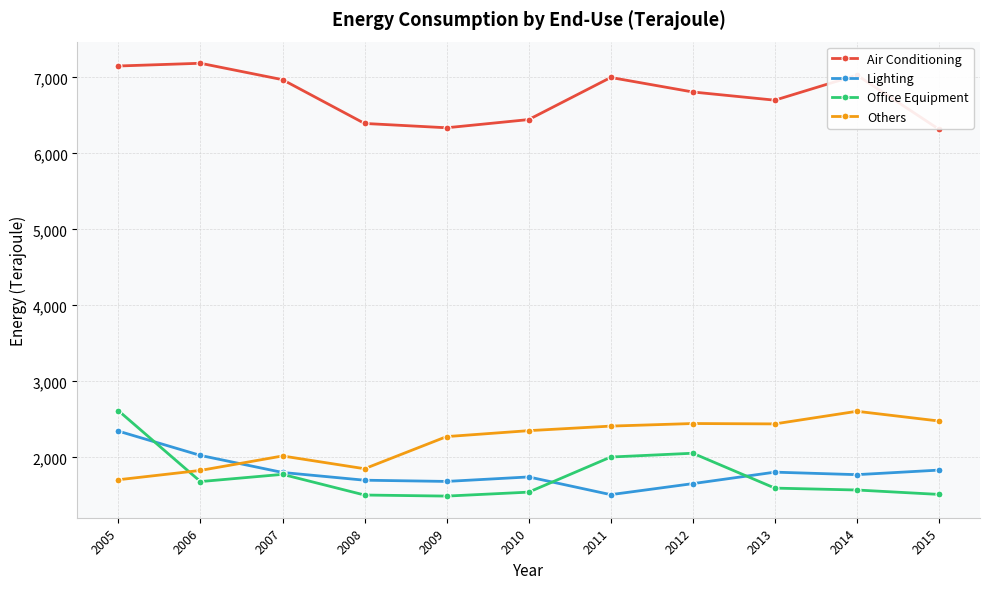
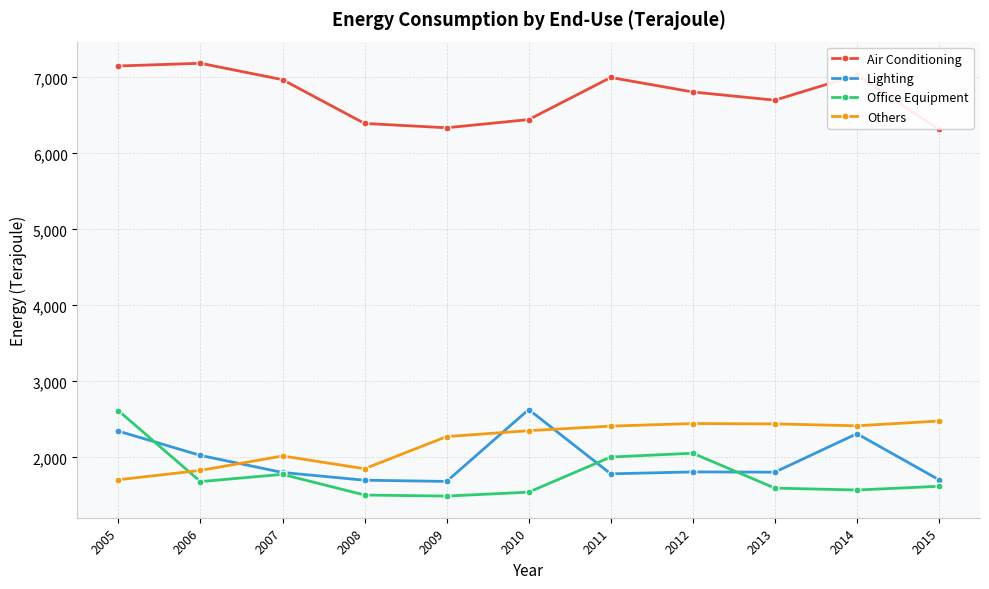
  {
    "Air Conditioning": {
      "2005": "7,200",
      "2006": "7,200",
      "2007": "7,000",
      "2008": "6,400",
      "2009": "6,300",
      "2010": "6,400",
      "2011": "7,000",
      "2012": "6,800",
      "2013": "6,700",
      "2015": "6,300"
    },
    "Lighting": {
      "2005": "2,300",
      "2006": "2,000",
      "2008": "1,700",
      "2009": "1,700",
-     "2010": "1,700",
-     "2011": "1,500",
-     "2012": "1,700",
+     "2010": "2,600",
+     "2011": "1,800",
+     "2012": "1,800",
      "2013": "1,800",
-     "2014": "1,800",
-     "2015": "1,800"
+     "2014": "2,300",
+     "2015": "1,700"
    },
    "Office Equipment": {
      "2005": "2,600",
      "2006": "1,700",
      "2008": "1,500",
      "2009": "1,500",
      "2010": "1,500",
      "2011": "2,000",
      "2012": "2,100",
      "2013": "1,600",
      "2014": "1,600",
-     "2015": "1,500"
+     "2015": "1,600"
    },
    "Others": {
      "2005": "1,700",
      "2006": "1,800",
      "2007": "2,000",
      "2008": "1,900",
      "2009": "2,300",
      "2010": "2,400",
      "2011": "2,400",
      "2012": "2,400",
      "2013": "2,400",
-     "2014": "2,600",
+     "2014": "2,400",
      "2015": "2,500"
    }
  }
